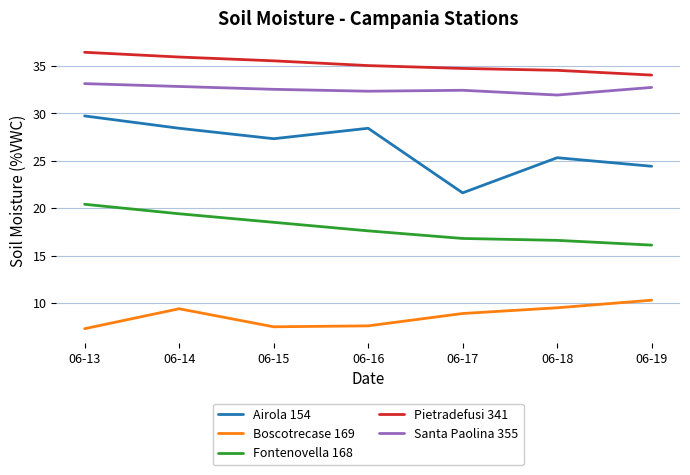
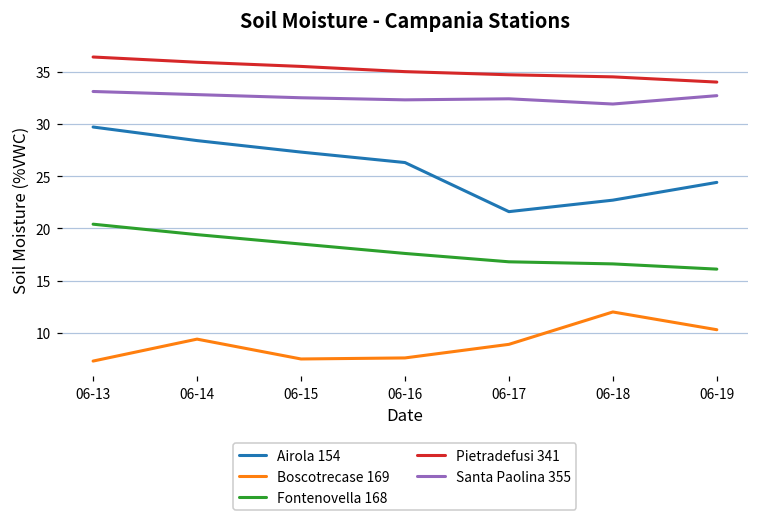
  {
    "Airola 154": {
      "06-13": 30,
      "06-14": 28,
      "06-15": 27,
-     "06-16": 28,
+     "06-16": 26,
      "06-17": 22,
-     "06-18": 25,
+     "06-18": 23,
      "06-19": 24
    },
    "Boscotrecase 169": {
      "06-13": 7,
      "06-14": 9,
      "06-15": 8,
      "06-16": 8,
      "06-17": 9,
-     "06-18": 10,
+     "06-18": 12,
      "06-19": 10
    },
    "Fontenovella 168": {
      "06-13": 20,
      "06-14": 19,
      "06-15": 19,
      "06-16": 18,
      "06-17": 17,
      "06-18": 17,
      "06-19": 16
    },
    "Pietradefusi 341": {
      "06-13": 36,
      "06-14": 36,
      "06-15": 36,
      "06-16": 35,
      "06-17": 35,
      "06-18": 35,
      "06-19": 34
    },
    "Santa Paolina 355": {
      "06-13": 33,
      "06-14": 33,
      "06-15": 33,
      "06-16": 32,
      "06-17": 32,
      "06-18": 32,
      "06-19": 33
    }
  }
